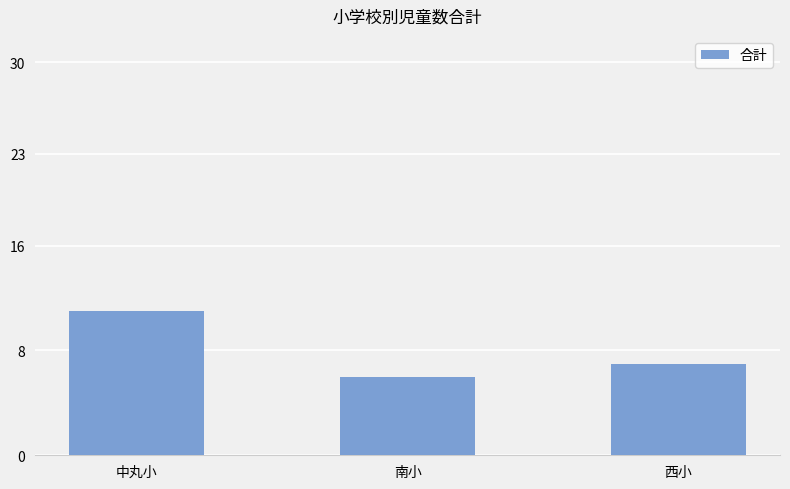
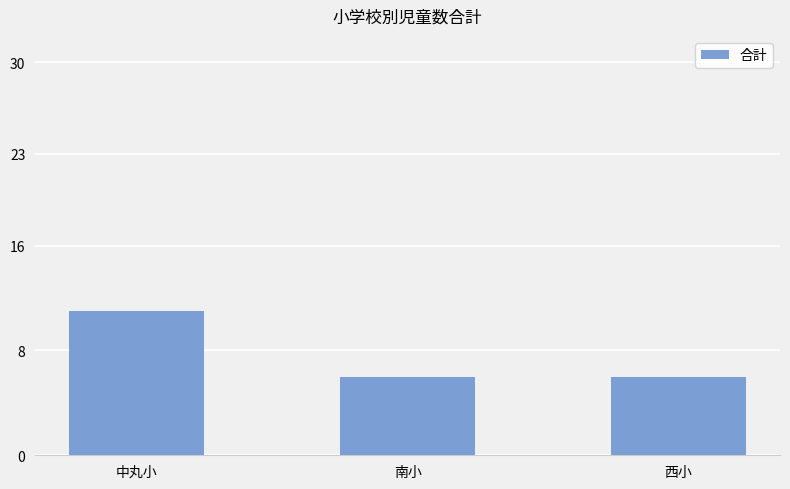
  {
    "中丸小": 11,
    "南小": 6,
-   "西小": 7
+   "西小": 6
  }
